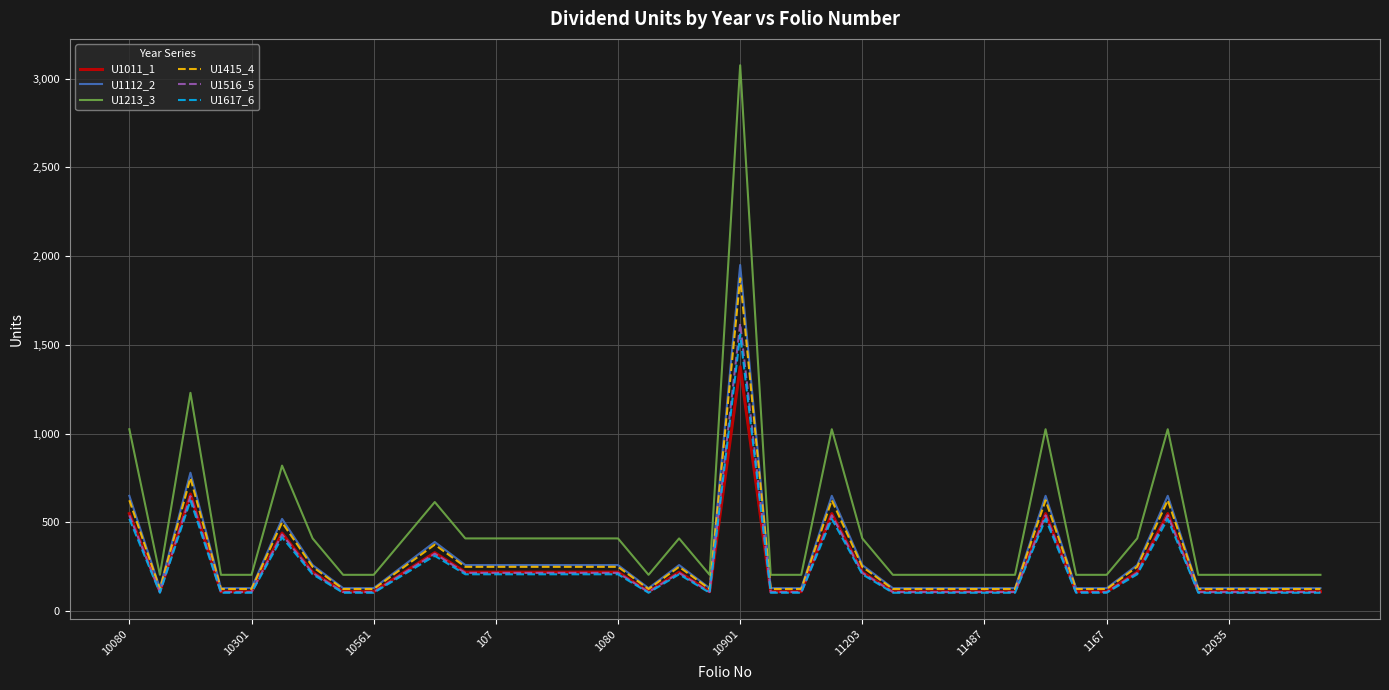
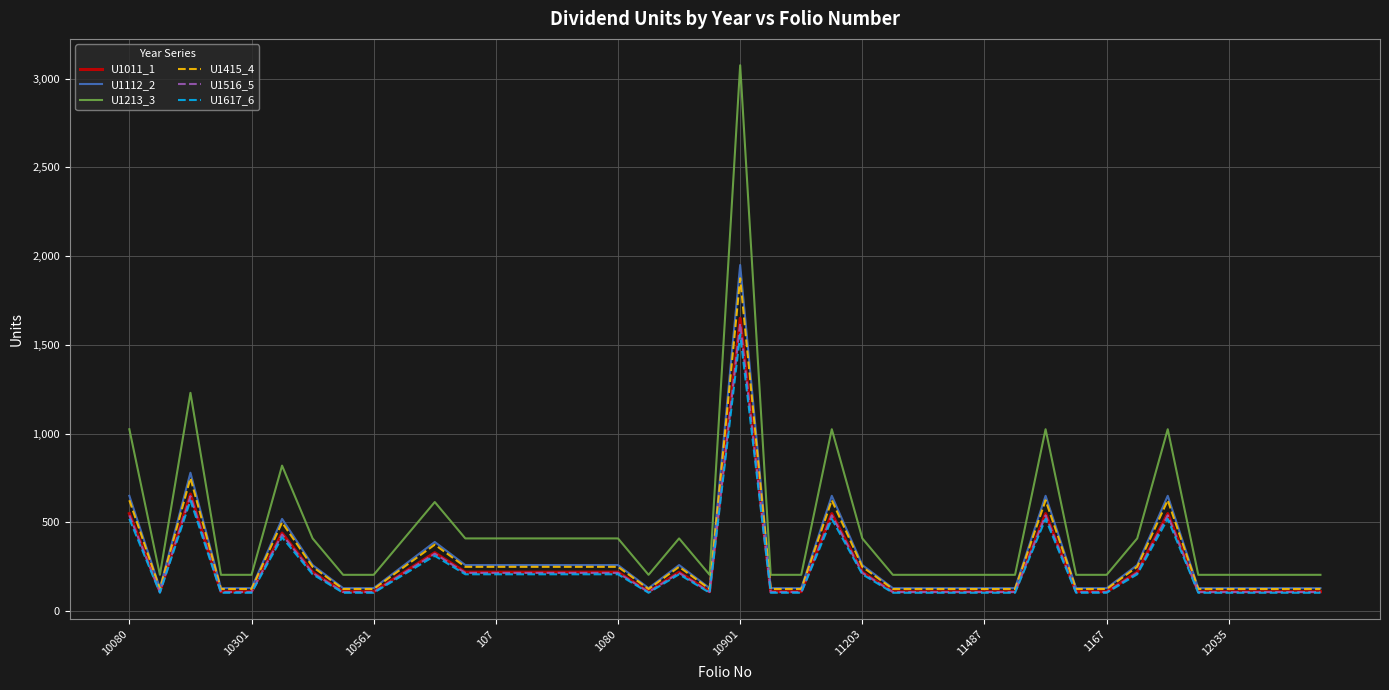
  {
    "U1011_1": {
-     "10901": "1,380"
+     "10901": "1,650"
    },
    "U1112_2": {
      "10080": "650",
      "10901": "1,950"
    },
    "U1213_3": {
      "10080": "1,030",
      "10301": "210",
      "10561": "210",
      "107": "410",
      "1080": "410",
      "10901": "3,080",
      "11203": "410",
      "11487": "210",
      "1167": "210",
      "12035": "210"
    },
    "U1415_4": {
      "10080": "630",
      "10901": "1,880"
    },
    "U1516_5": {
      "10901": "1,620"
    },
    "U1617_6": {
      "10080": "520",
      "10901": "1,560"
    }
  }
